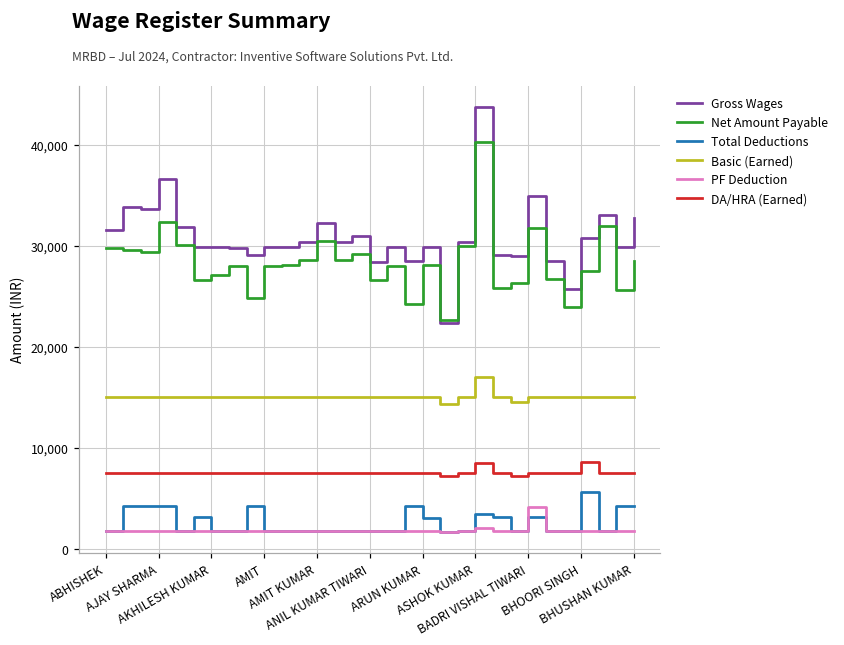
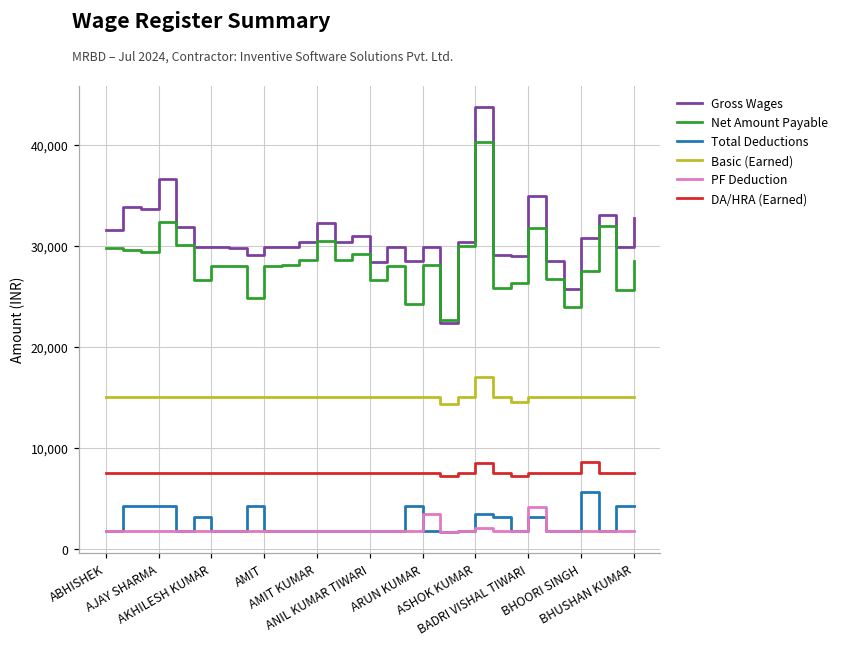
  {
    "Gross Wages": {
      "ABHISHEK": "32,000",
      "AKHILESH KUMAR": "30,000",
      "AMIT": "30,000",
      "ANIL KUMAR TIWARI": "28,000",
      "ARUN KUMAR": "30,000",
      "BADRI VISHAL TIWARI": "35,000",
      "BHOORI SINGH": "31,000",
      "BHUSHAN KUMAR": "33,000"
    },
    "Net Amount Payable": {
      "ABHISHEK": "30,000",
-     "AKHILESH KUMAR": "27,000",
+     "AKHILESH KUMAR": "28,000",
      "AMIT": "28,000",
      "ANIL KUMAR TIWARI": "27,000",
      "ARUN KUMAR": "28,000",
      "BADRI VISHAL TIWARI": "32,000",
      "BHOORI SINGH": "28,000",
      "BHUSHAN KUMAR": "28,000"
    },
    "Total Deductions": {
-     "ARUN KUMAR": "3,000",
+     "ARUN KUMAR": "2,000",
      "BADRI VISHAL TIWARI": "3,000",
      "BHOORI SINGH": "6,000",
      "BHUSHAN KUMAR": "4,000"
    },
    "Basic (Earned)": {
      "ABHISHEK": "15,000",
      "AKHILESH KUMAR": "15,000",
      "AMIT": "15,000",
      "ANIL KUMAR TIWARI": "15,000",
      "ARUN KUMAR": "15,000",
      "BADRI VISHAL TIWARI": "15,000",
      "BHOORI SINGH": "15,000",
      "BHUSHAN KUMAR": "15,000"
    },
    "PF Deduction": {
-     "ARUN KUMAR": "2,000",
+     "ARUN KUMAR": "3,000",
      "BADRI VISHAL TIWARI": "4,000",
      "BHOORI SINGH": "2,000",
      "BHUSHAN KUMAR": "2,000"
    },
    "DA/HRA (Earned)": {
      "ABHISHEK": "8,000",
      "AKHILESH KUMAR": "8,000",
      "AMIT": "8,000",
      "ANIL KUMAR TIWARI": "8,000",
      "ARUN KUMAR": "8,000",
      "BADRI VISHAL TIWARI": "8,000",
      "BHOORI SINGH": "9,000",
      "BHUSHAN KUMAR": "8,000"
    }
  }
